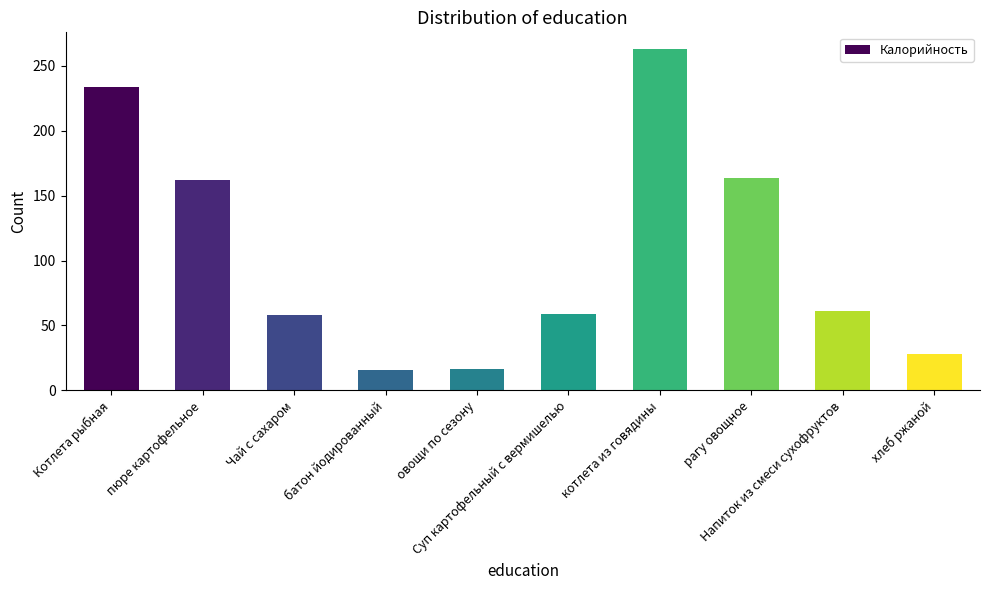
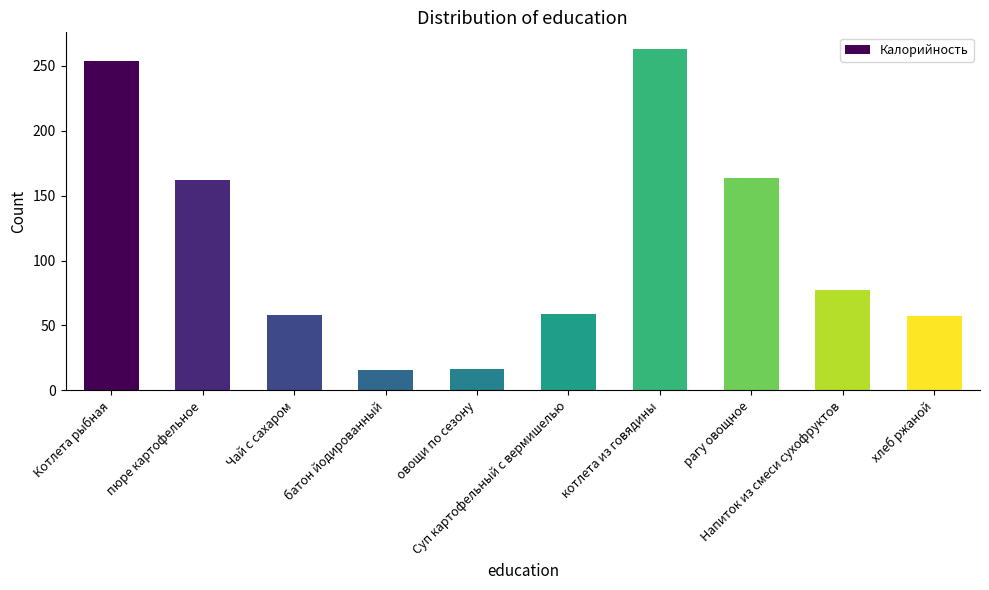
  {
-   "Котлета рыбная": 234,
+   "Котлета рыбная": 254,
    "пюре картофельное": 162,
    "Чай с сахаром": 58,
    "батон йодированный": 16,
    "овощи по сезону": 17,
    "Суп картофельный с вермишелью": 59,
    "котлета из говядины": 263,
    "рагу овощное": 164,
-   "Напиток из смеси сухофруктов": 61,
-   "хлеб ржаной": 28
+   "Напиток из смеси сухофруктов": 77,
+   "хлеб ржаной": 58
  }
